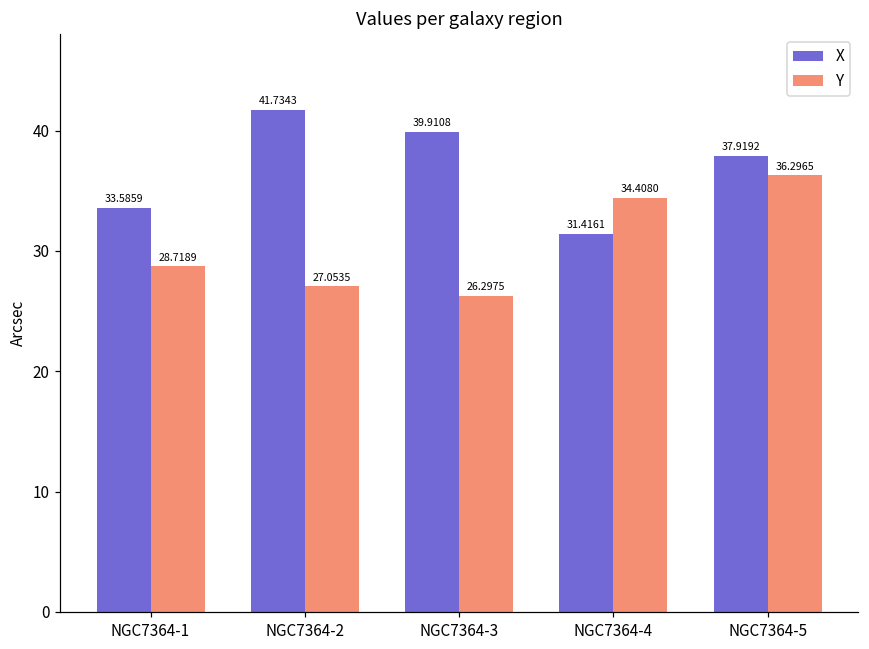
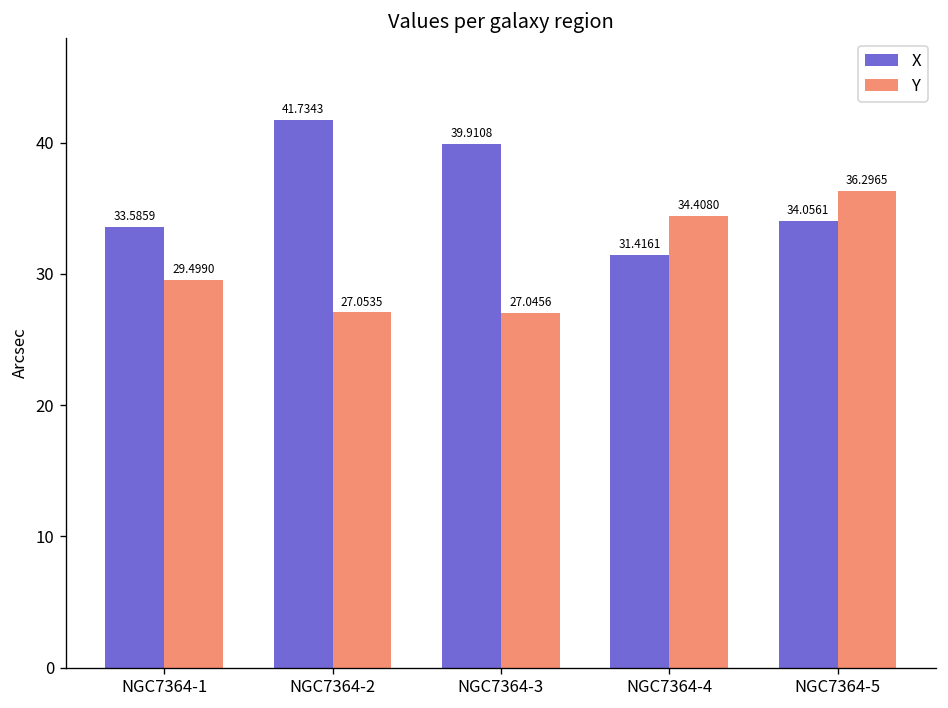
  {
    "X": {
      "NGC7364-1": 33.5859,
      "NGC7364-2": 41.7343,
      "NGC7364-3": 39.9108,
      "NGC7364-4": 31.4161,
-     "NGC7364-5": 37.9192
+     "NGC7364-5": 34.0561
    },
    "Y": {
-     "NGC7364-1": 28.7189,
+     "NGC7364-1": 29.4990,
      "NGC7364-2": 27.0535,
-     "NGC7364-3": 26.2975,
+     "NGC7364-3": 27.0456,
      "NGC7364-4": 34.4080,
      "NGC7364-5": 36.2965
    }
  }
